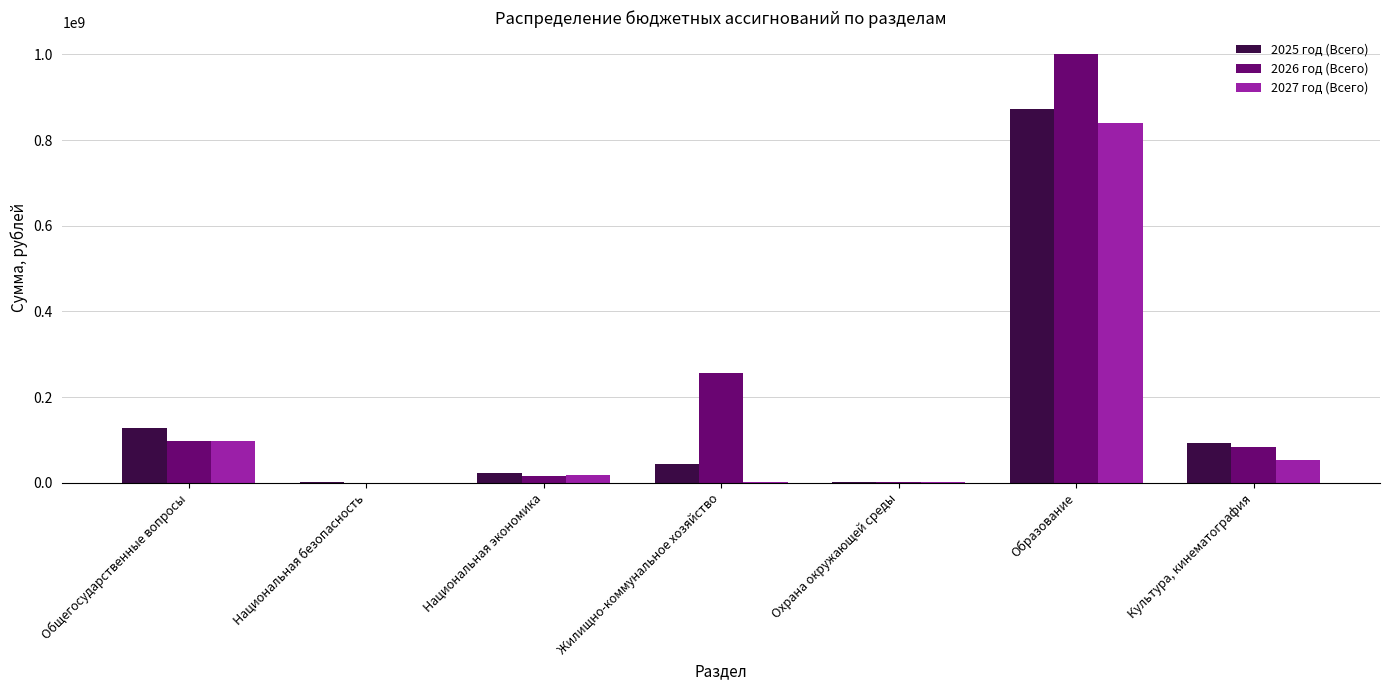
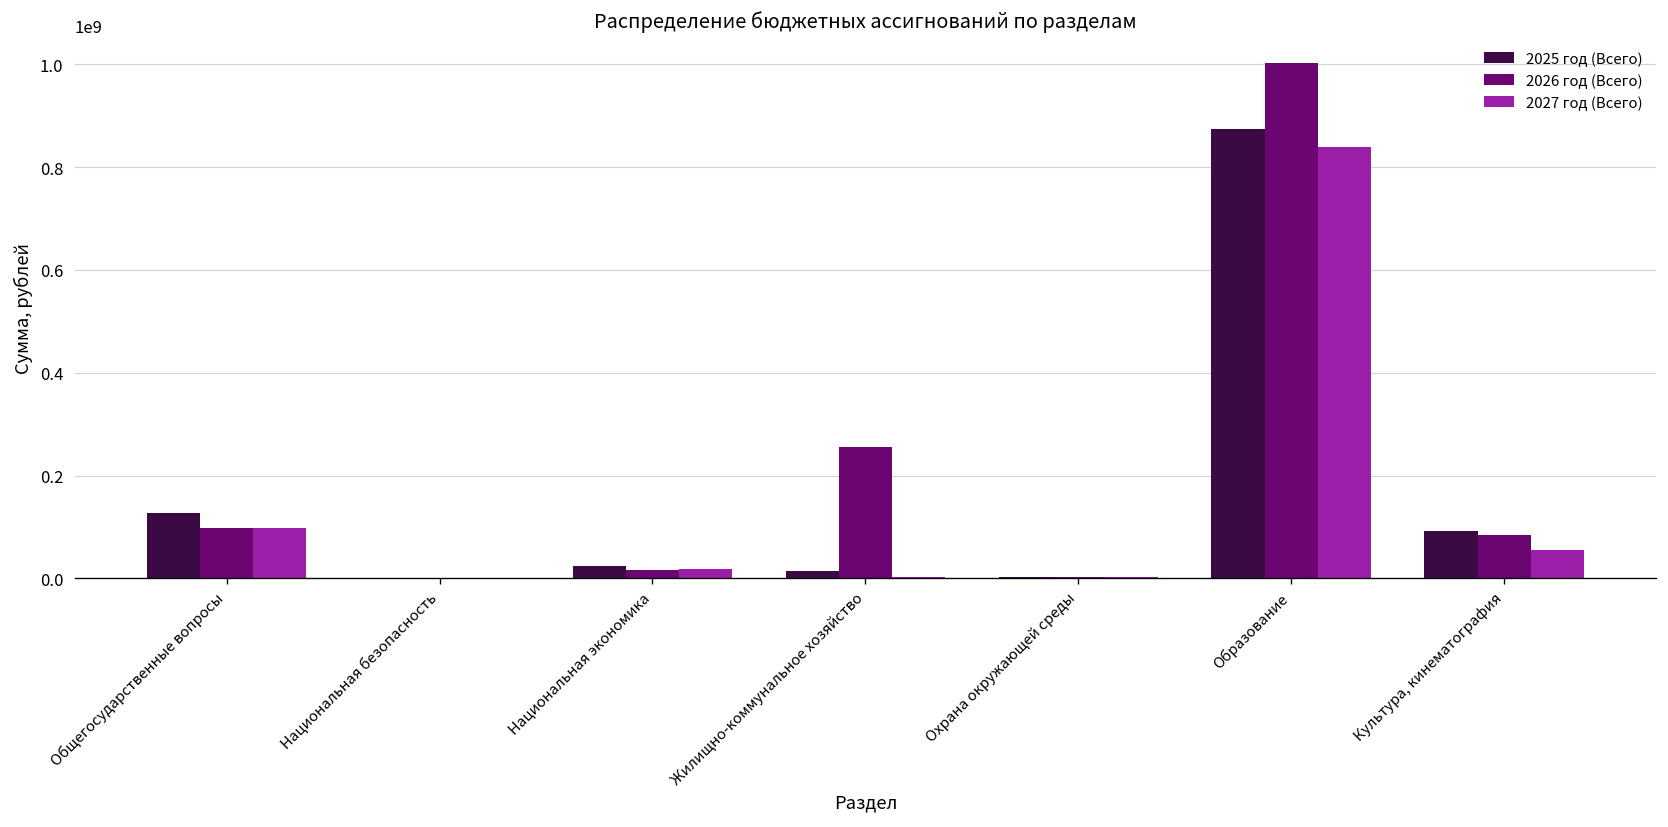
  {
    "2025 год (Всего)": {
      "Общегосударственные вопросы": 130000000,
      "Национальная экономика": 20000000,
-     "Жилищно-коммунальное хозяйство": 40000000,
+     "Жилищно-коммунальное хозяйство": 10000000,
      "Образование": 870000000,
      "Культура, кинематография": 90000000
    },
    "2026 год (Всего)": {
      "Общегосударственные вопросы": 100000000,
      "Национальная экономика": 20000000,
      "Жилищно-коммунальное хозяйство": 260000000,
      "Образование": 1000000000,
      "Культура, кинематография": 80000000
    },
    "2027 год (Всего)": {
      "Общегосударственные вопросы": 100000000,
      "Национальная экономика": 20000000,
      "Образование": 840000000,
      "Культура, кинематография": 50000000
    }
  }
